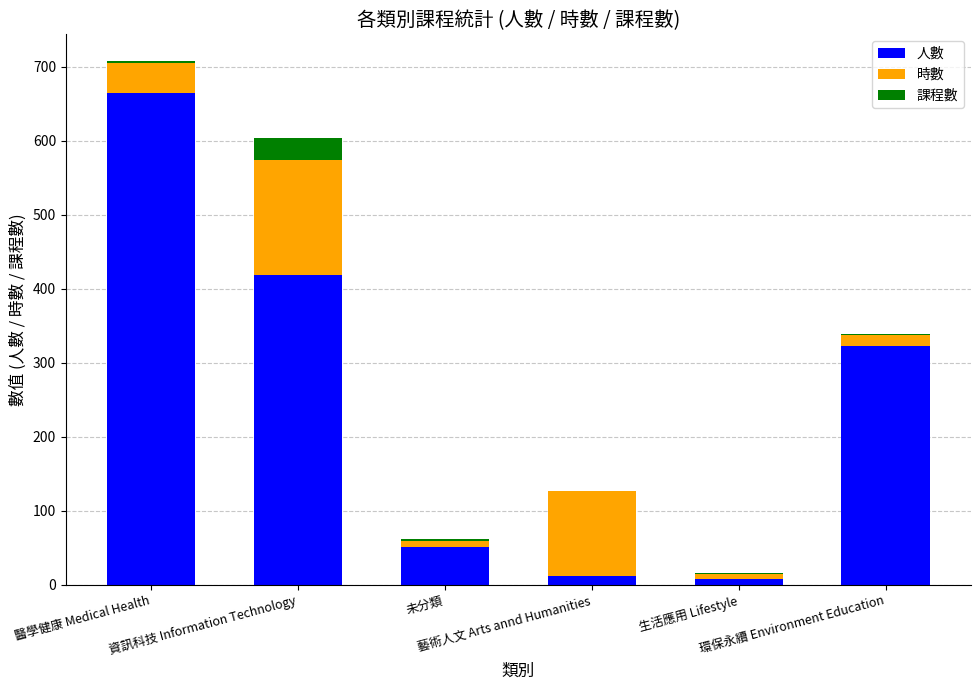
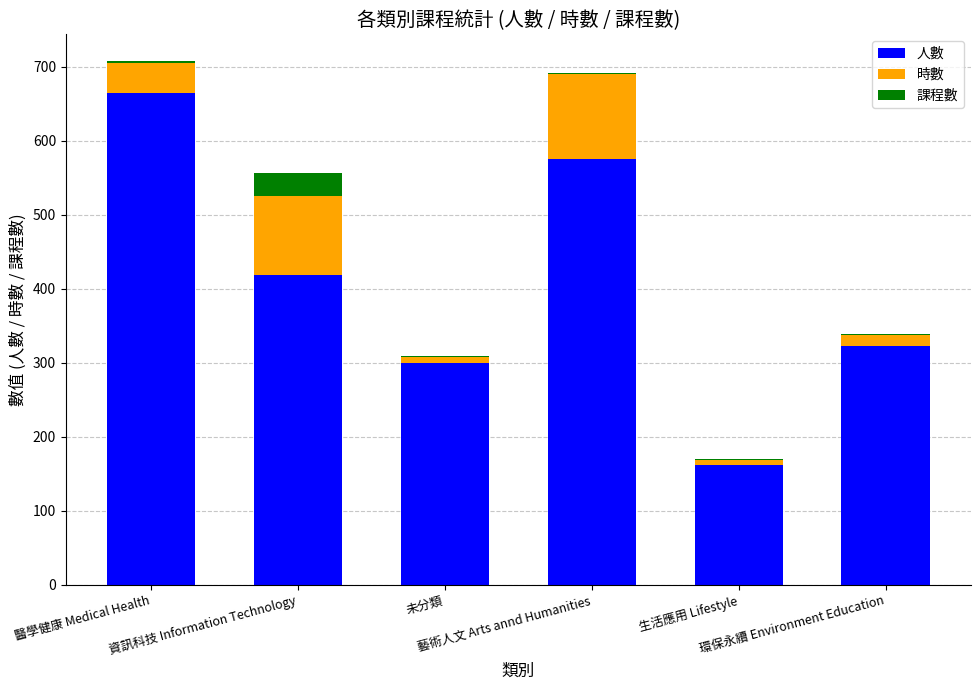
  {
    "人數": {
      "醫學健康 Medical Health": 670,
      "資訊科技 Information Technology": 420,
-     "未分類": 50,
-     "藝術人文 Arts annd Humanities": 10,
-     "生活應用 Lifestyle": 10,
+     "未分類": 300,
+     "藝術人文 Arts annd Humanities": 580,
+     "生活應用 Lifestyle": 160,
      "環保永續 Environment Education": 320
    },
    "時數": {
      "醫學健康 Medical Health": 40,
-     "資訊科技 Information Technology": 160,
+     "資訊科技 Information Technology": 110,
      "未分類": 10,
      "藝術人文 Arts annd Humanities": 110,
      "生活應用 Lifestyle": 10,
      "環保永續 Environment Education": 20
    },
    "課程數": {
      "醫學健康 Medical Health": 0,
      "資訊科技 Information Technology": 30
    }
  }
